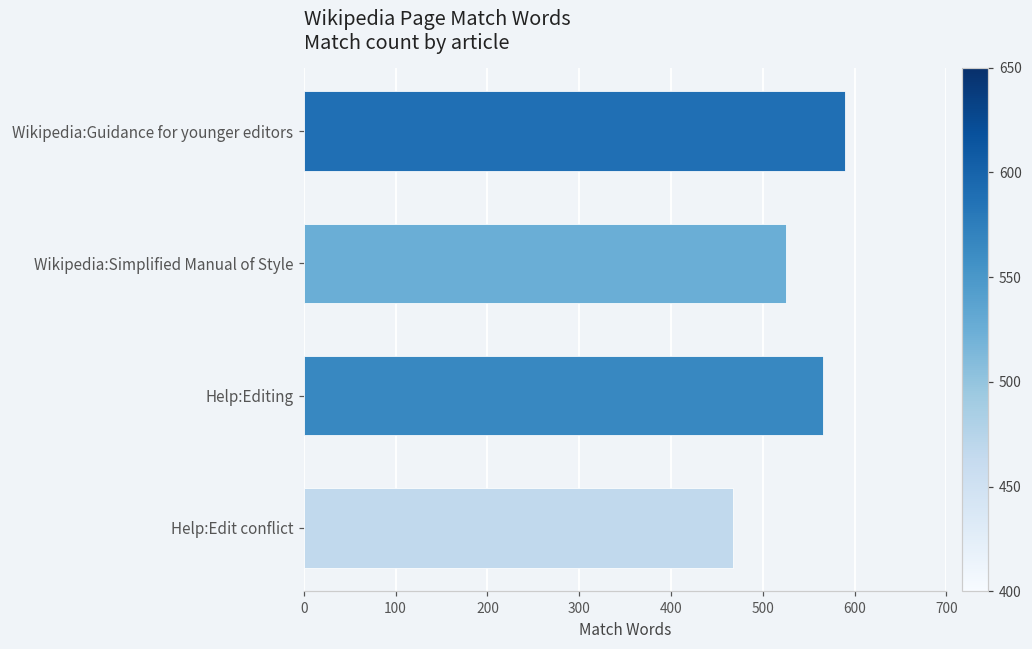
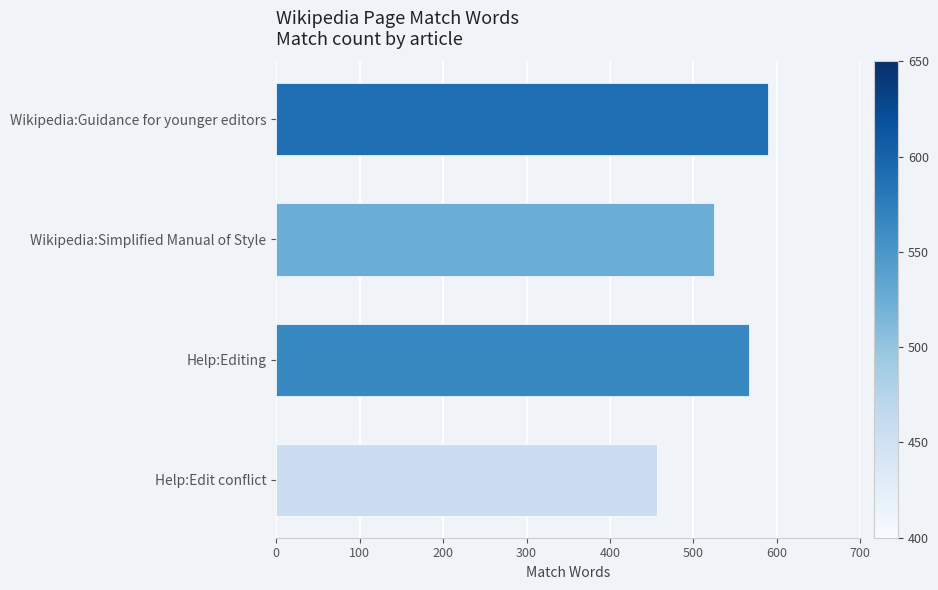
  {
    "Wikipedia:Guidance for younger editors": 590,
    "Wikipedia:Simplified Manual of Style": 530,
    "Help:Editing": 570,
-   "Help:Edit conflict": 470
+   "Help:Edit conflict": 460
  }
